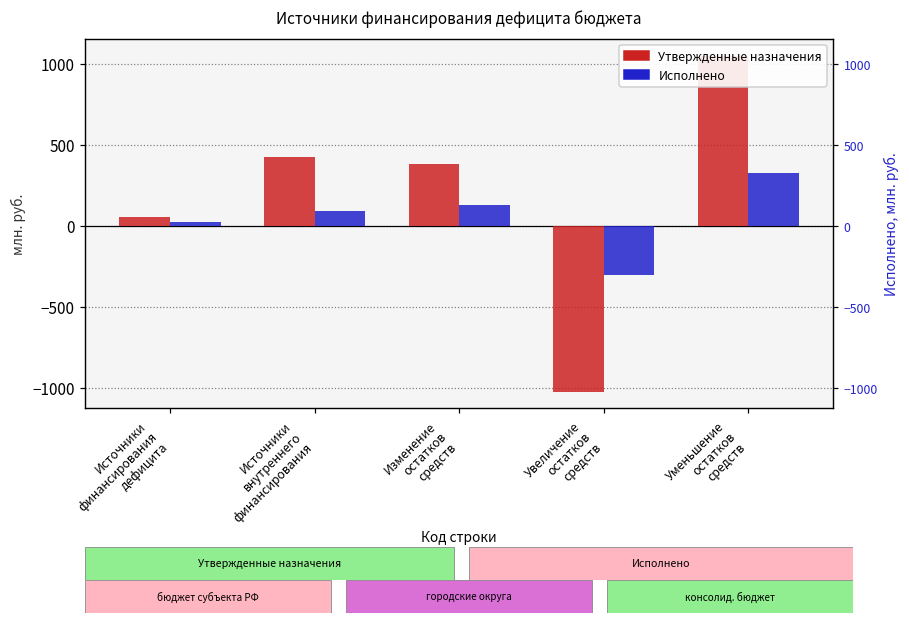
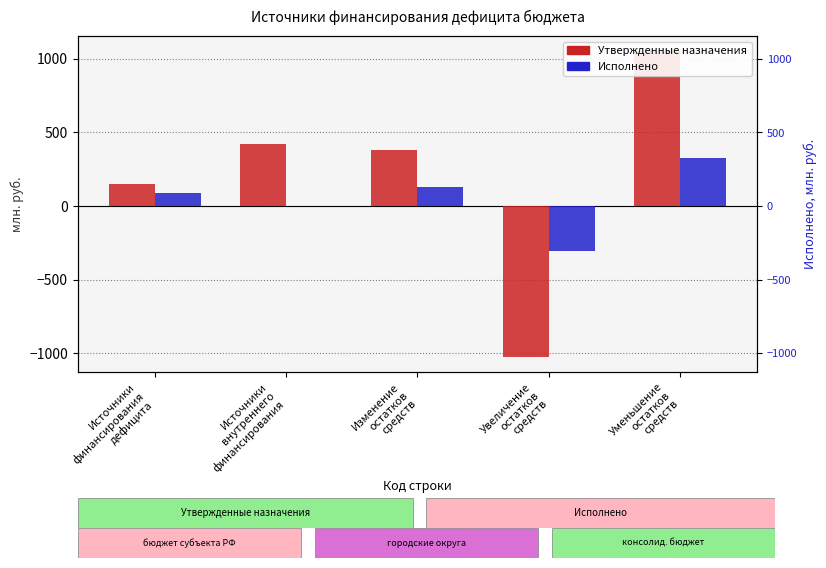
  {
    "Утвержденные назначения": {
-     "Источники финансирования дефицита": 50,
+     "Источники финансирования дефицита": 150,
      "Источники внутреннего финансирования": 420,
      "Изменение остатков средств": 380,
      "Увеличение остатков средств": -1020
    },
    "Исполнено": {
-     "Источники финансирования дефицита": 20,
-     "Источники внутреннего финансирования": 90,
+     "Источники финансирования дефицита": 90,
+     "Источники внутреннего финансирования": 0,
      "Изменение остатков средств": 130,
      "Увеличение остатков средств": -310,
      "Уменьшение остатков средств": 330
    }
  }
